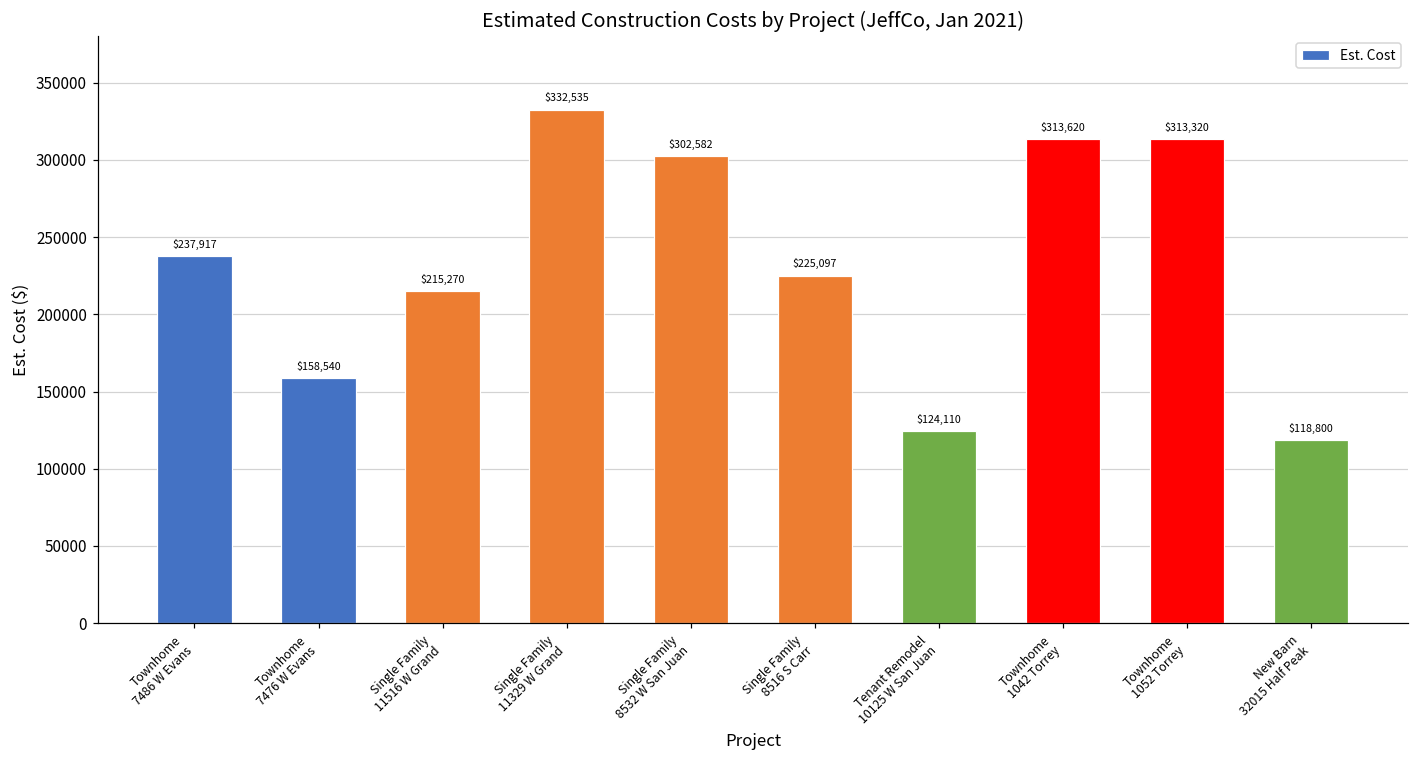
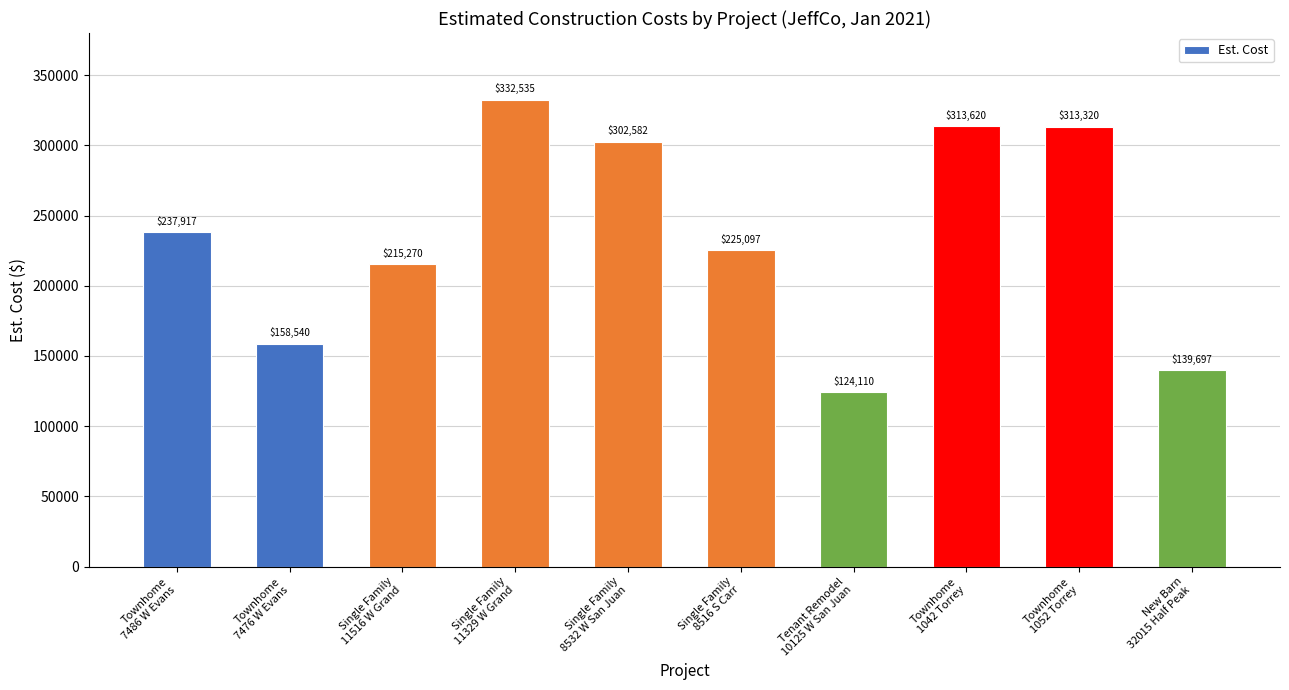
  {
    "Townhome 7486 W Evans": "$237,917",
    "Townhome 7476 W Evans": "$158,540",
    "Single Family 11516 W Grand": "$215,270",
    "Single Family 11329 W Grand": "$332,535",
    "Single Family 8532 W San Juan": "$302,582",
    "Single Family 8516 S Carr": "$225,097",
    "Tenant Remodel 10125 W San Juan": "$124,110",
    "Townhome 1042 Torrey": "$313,620",
    "Townhome 1052 Torrey": "$313,320",
-   "New Barn 32015 Half Peak": "$118,800"
+   "New Barn 32015 Half Peak": "$139,697"
  }
